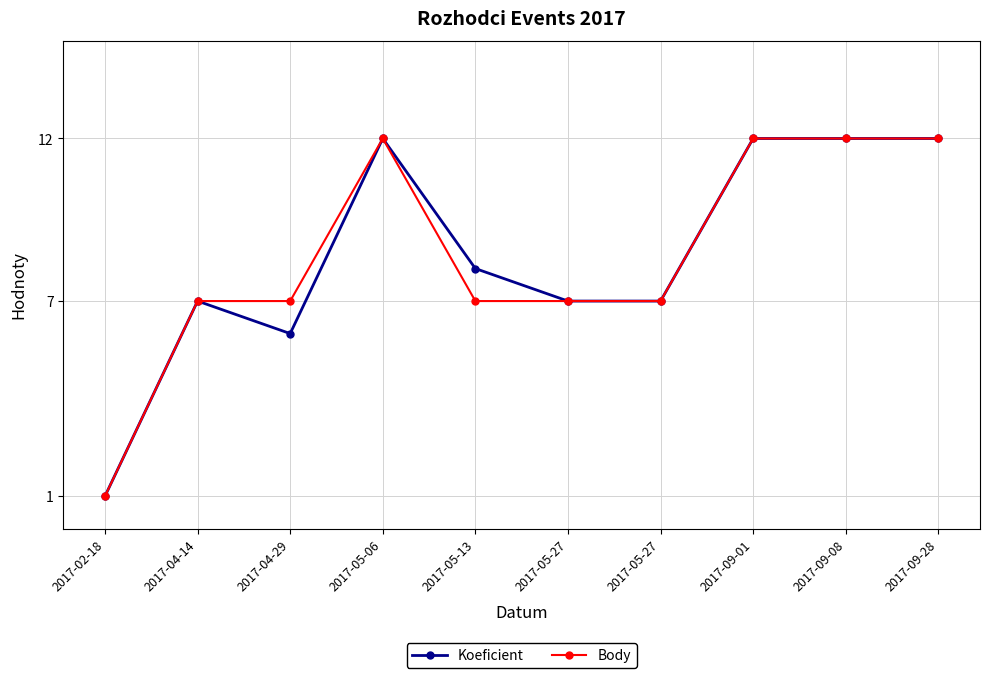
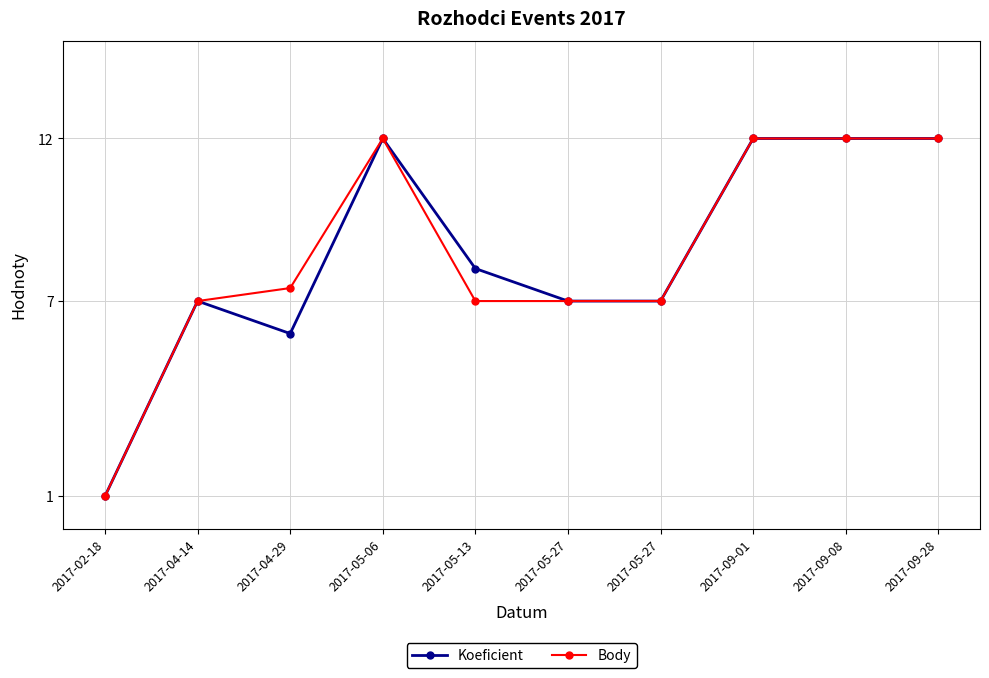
  {
    "Koeficient": {
      "2017-04-29": 6.0,
      "2017-05-13": 8.0
    },
    "Body": {
-     "2017-04-29": 7.0,
+     "2017-04-29": 7.4,
      "2017-05-13": 7.0
    }
  }
